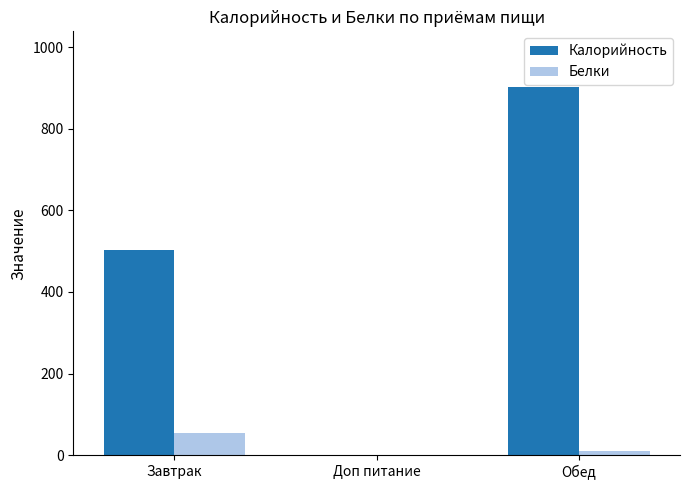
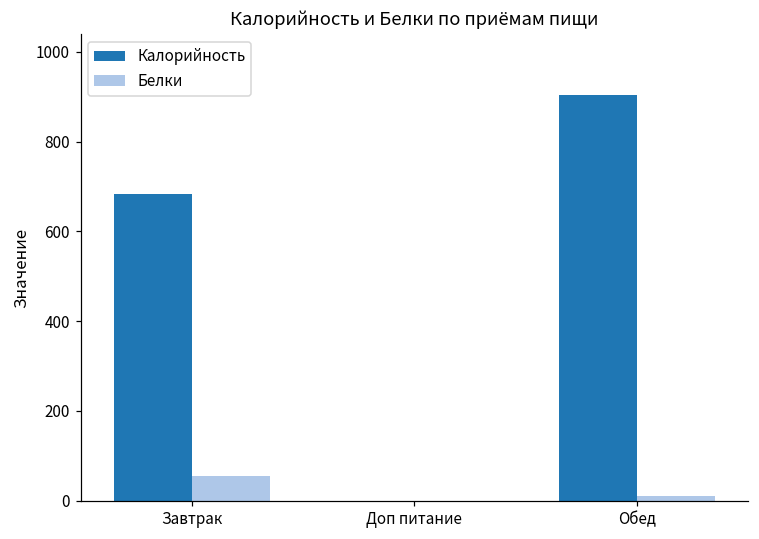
  {
    "Калорийность": {
-     "Завтрак": 500,
+     "Завтрак": 680,
      "Доп питание": 0,
      "Обед": 900
    },
    "Белки": {
      "Завтрак": 50,
      "Доп питание": 0,
      "Обед": 10
    }
  }
